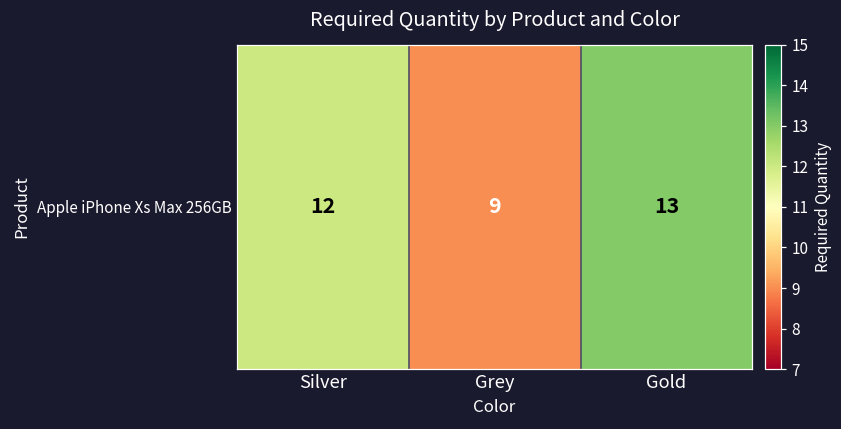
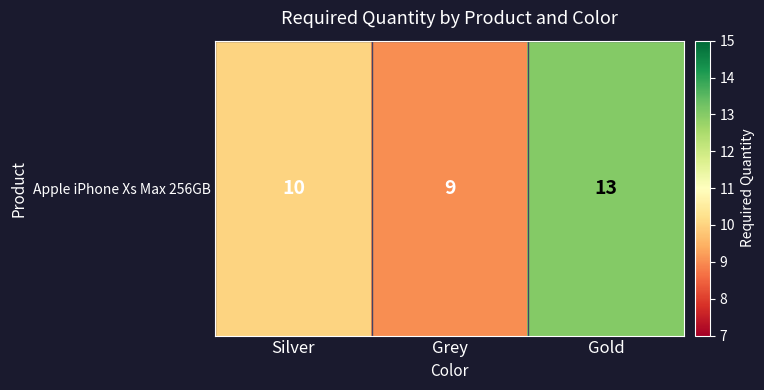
  {
    "Apple iPhone Xs Max 256GB": {
-     "Silver": 12,
+     "Silver": 10,
      "Grey": 9,
      "Gold": 13
    }
  }
